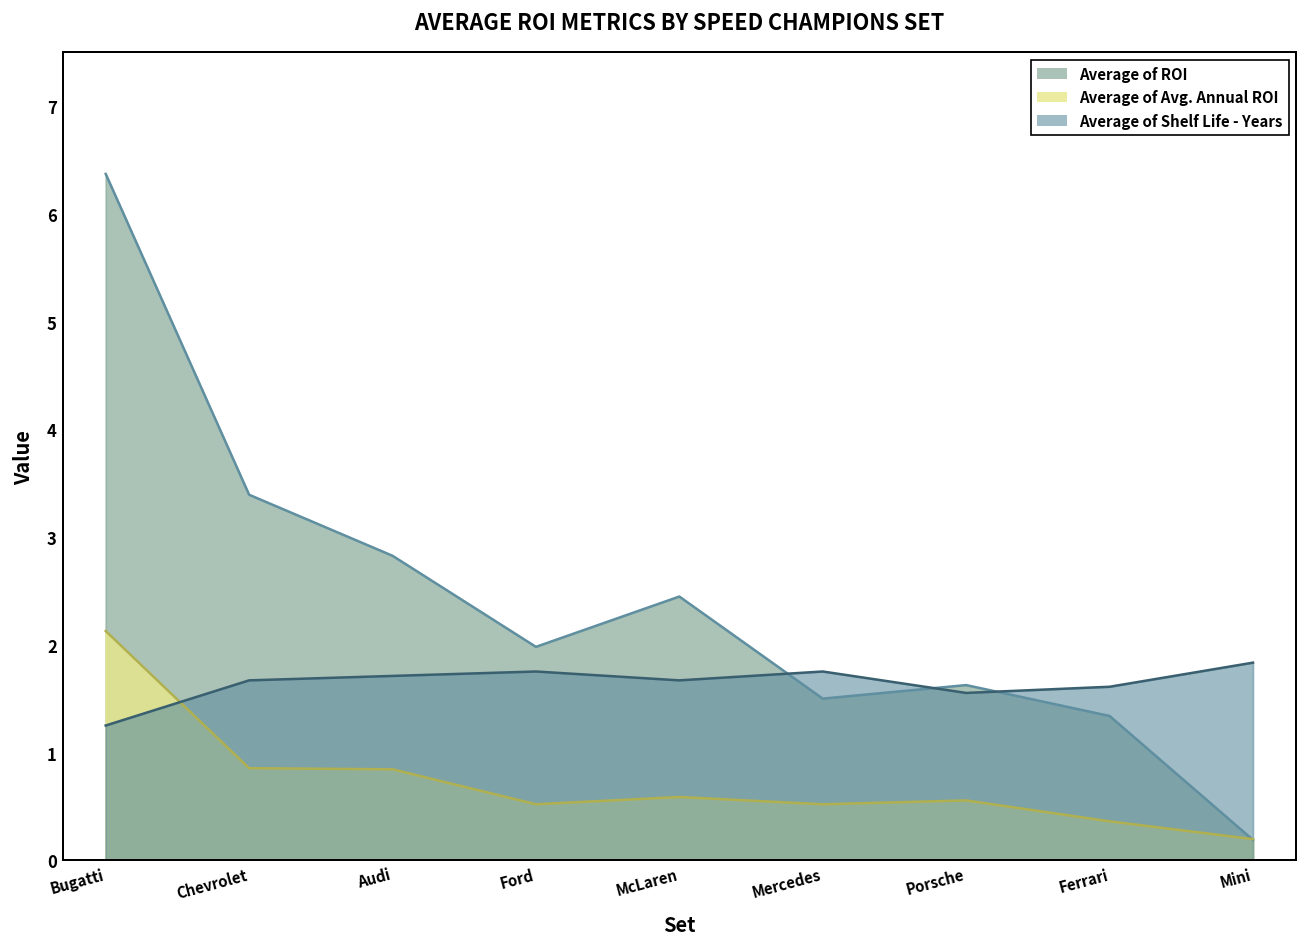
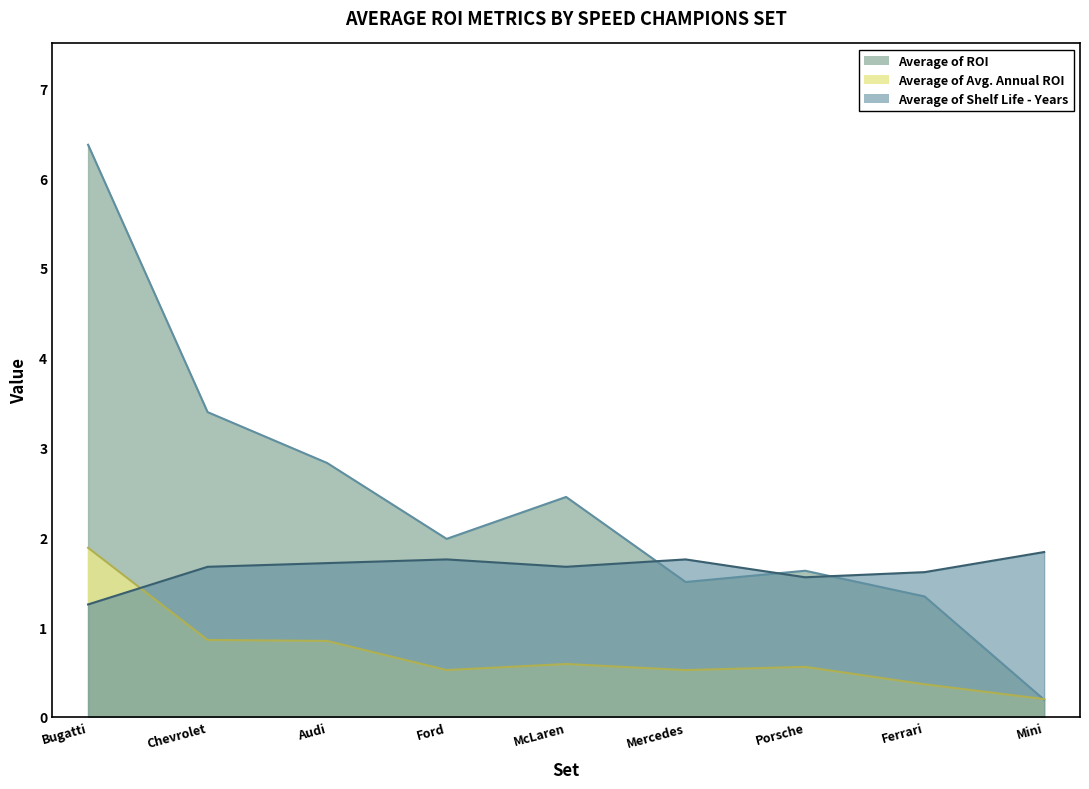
  {
    "Average of Avg. Annual ROI": {
-     "Bugatti": 2.1,
+     "Bugatti": 1.9,
      "Chevrolet": 0.9,
      "Audi": 0.8,
      "Ford": 0.5,
      "McLaren": 0.6,
      "Mercedes": 0.5,
      "Porsche": 0.6,
      "Ferrari": 0.4
    }
  }
